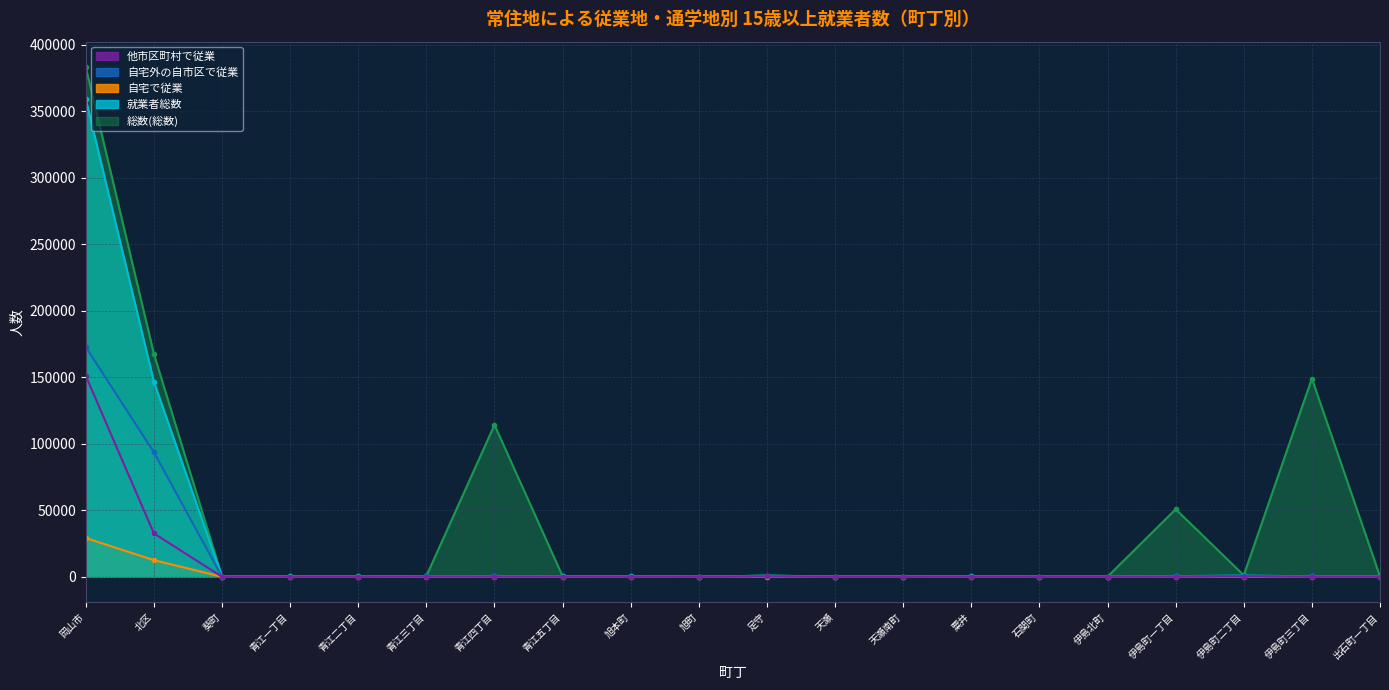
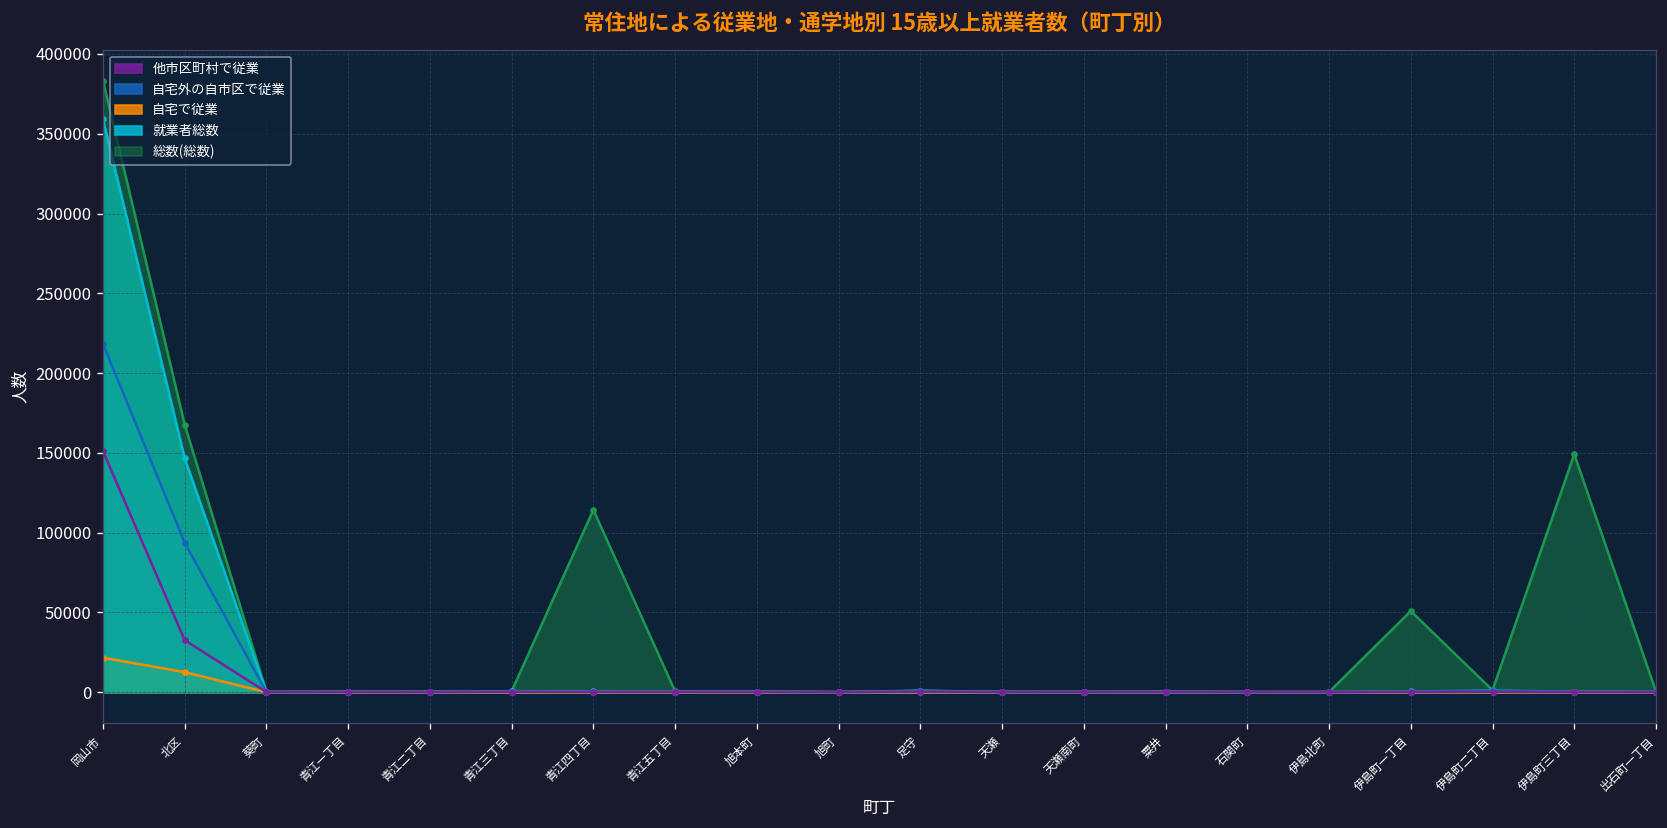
  {
    "他市区町村で従業": {
      "岡山市": 151000,
      "北区": 33000
    },
    "自宅外の自市区で従業": {
-     "岡山市": 173000,
+     "岡山市": 218000,
      "北区": 94000
    },
    "自宅で従業": {
-     "岡山市": 29000,
+     "岡山市": 22000,
      "北区": 13000
    },
    "就業者総数": {
      "岡山市": 359000,
      "北区": 147000
    },
    "総数(総数)": {
      "岡山市": 383000,
      "北区": 168000,
      "青江四丁目": 114000,
      "伊島町一丁目": 51000,
      "伊島町三丁目": 149000
    }
  }
